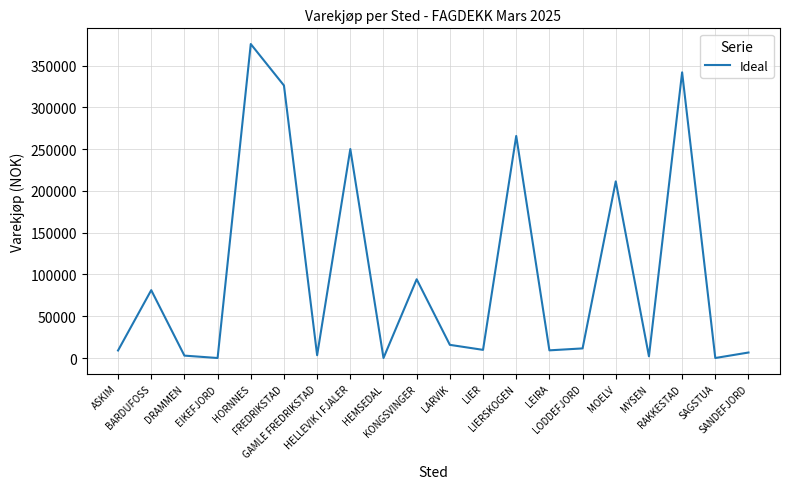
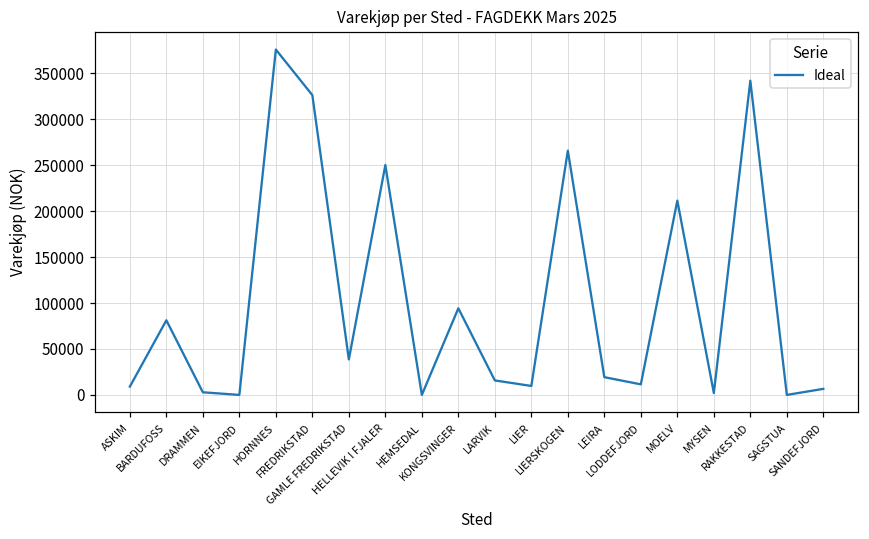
  {
    "ASKIM": 10000,
    "BARDUFOSS": 80000,
    "DRAMMEN": 0,
    "EIKEFJORD": 0,
    "HORNNES": 380000,
    "FREDRIKSTAD": 330000,
-   "GAMLE FREDRIKSTAD": 0,
+   "GAMLE FREDRIKSTAD": 40000,
    "HELLEVIK I FJALER": 250000,
    "HEMSEDAL": 0,
    "KONGSVINGER": 90000,
    "LARVIK": 20000,
    "LIER": 10000,
    "LIERSKOGEN": 270000,
-   "LEIRA": 10000,
+   "LEIRA": 20000,
    "LODDEFJORD": 10000,
    "MOELV": 210000,
    "MYSEN": 0,
    "RAKKESTAD": 340000,
    "SAGSTUA": 0,
    "SANDEFJORD": 10000
  }
